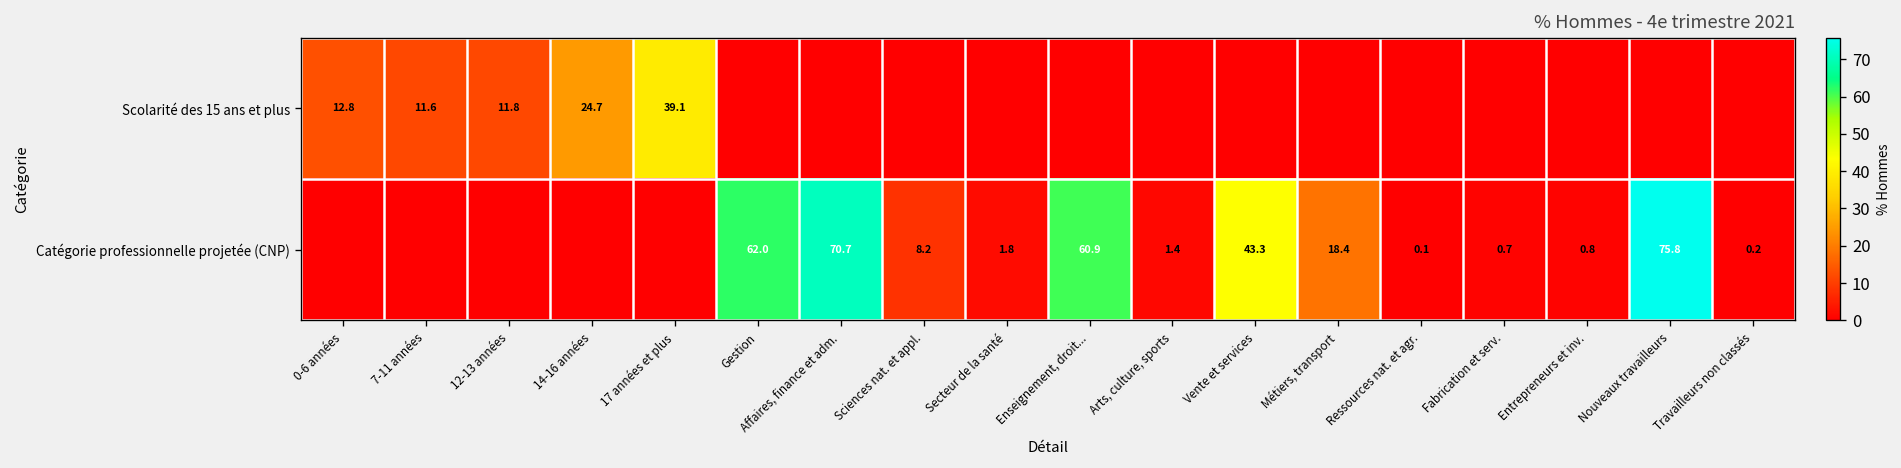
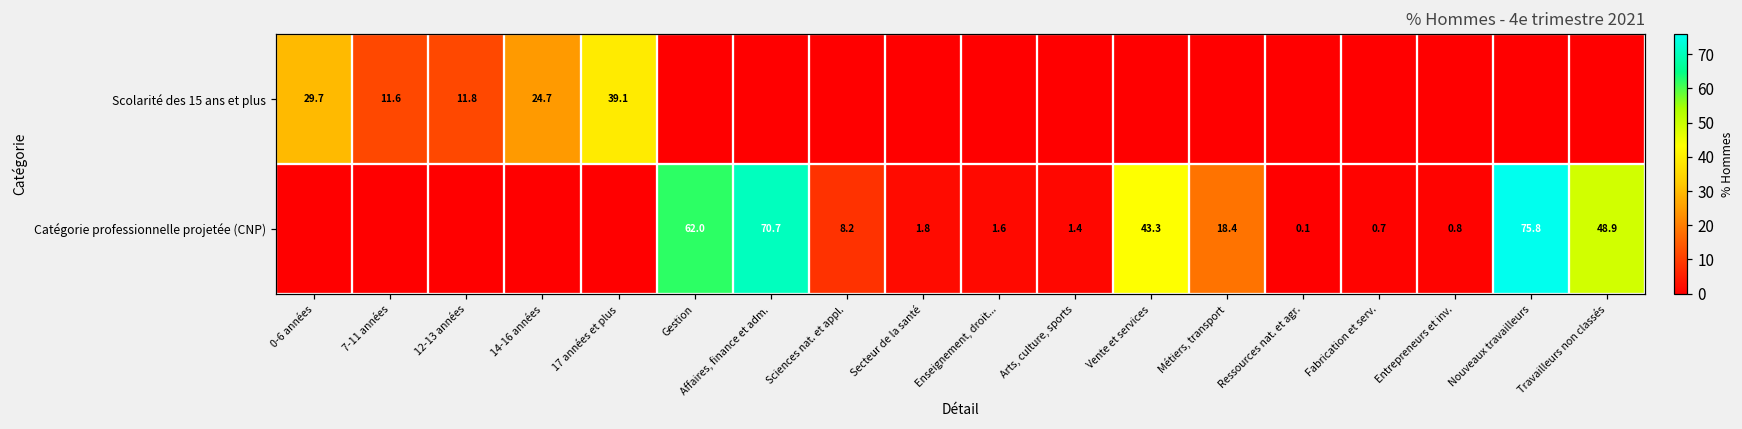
  {
    "Scolarité des 15 ans et plus": {
-     "0-6 années": 12.8,
+     "0-6 années": 29.7,
      "7-11 années": 11.6,
      "12-13 années": 11.8,
      "14-16 années": 24.7,
      "17 années et plus": 39.1
    },
    "Catégorie professionnelle projetée (CNP)": {
      "Gestion": 62.0,
      "Affaires, finance et adm.": 70.7,
      "Sciences nat. et appl.": 8.2,
      "Secteur de la santé": 1.8,
-     "Enseignement, droit...": 60.9,
+     "Enseignement, droit...": 1.6,
      "Arts, culture, sports": 1.4,
      "Vente et services": 43.3,
      "Métiers, transport": 18.4,
      "Ressources nat. et agr.": 0.1,
      "Fabrication et serv.": 0.7,
      "Entrepreneurs et inv.": 0.8,
      "Nouveaux travailleurs": 75.8,
-     "Travailleurs non classés": 0.2
+     "Travailleurs non classés": 48.9
    }
  }
